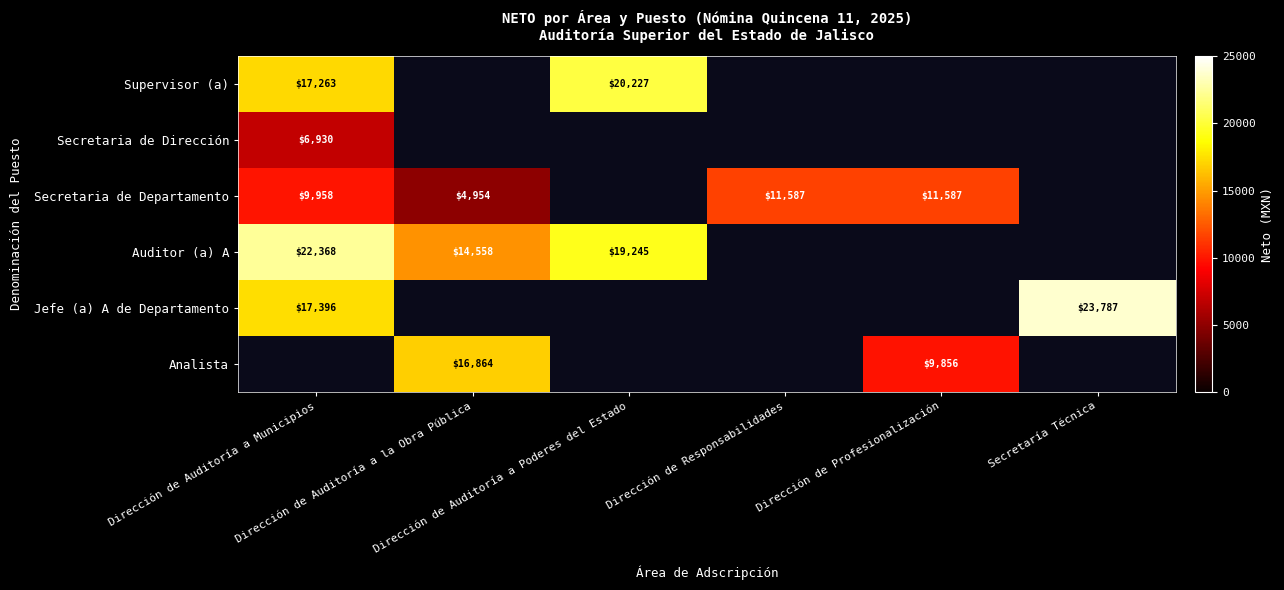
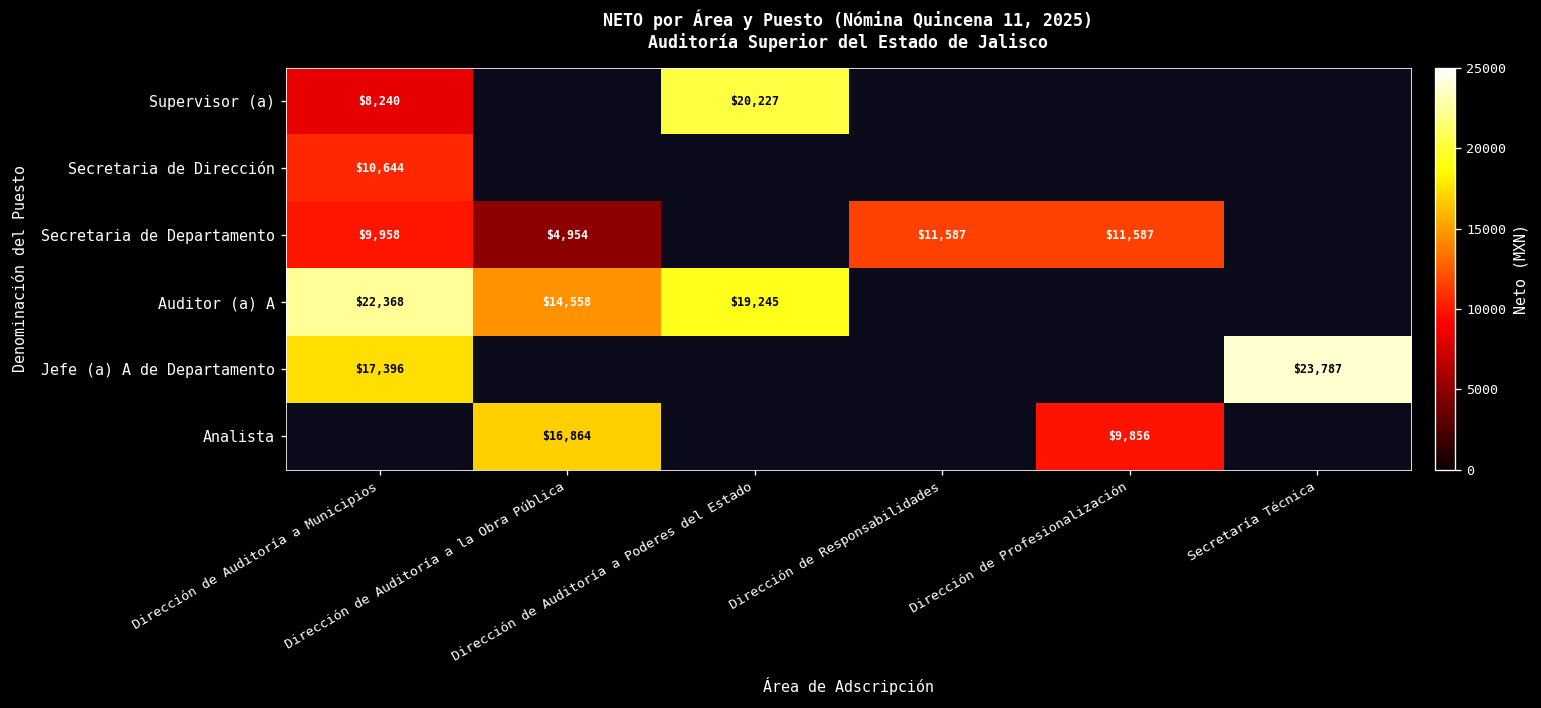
  {
    "Supervisor (a)": {
-     "Dirección de Auditoría a Municipios": "$17,263",
+     "Dirección de Auditoría a Municipios": "$8,240",
      "Dirección de Auditoría a Poderes del Estado": "$20,227"
    },
    "Secretaria de Dirección": {
-     "Dirección de Auditoría a Municipios": "$6,930"
+     "Dirección de Auditoría a Municipios": "$10,644"
    },
    "Secretaria de Departamento": {
      "Dirección de Auditoría a Municipios": "$9,958",
      "Dirección de Auditoría a la Obra Pública": "$4,954",
      "Dirección de Responsabilidades": "$11,587",
      "Dirección de Profesionalización": "$11,587"
    },
    "Auditor (a) A": {
      "Dirección de Auditoría a Municipios": "$22,368",
      "Dirección de Auditoría a la Obra Pública": "$14,558",
      "Dirección de Auditoría a Poderes del Estado": "$19,245"
    },
    "Jefe (a) A de Departamento": {
      "Dirección de Auditoría a Municipios": "$17,396",
      "Secretaría Técnica": "$23,787"
    },
    "Analista": {
      "Dirección de Auditoría a la Obra Pública": "$16,864",
      "Dirección de Profesionalización": "$9,856"
    }
  }
